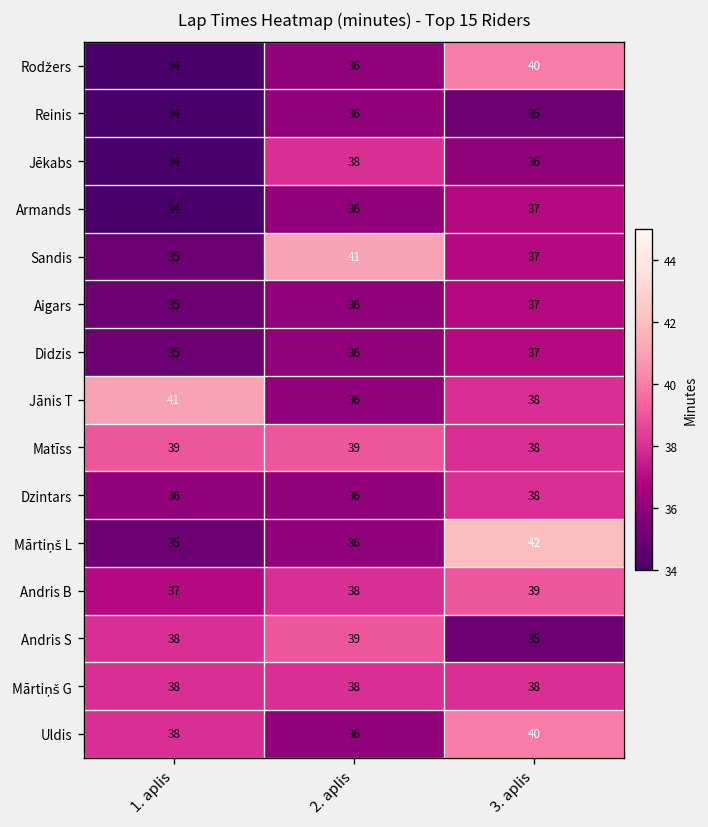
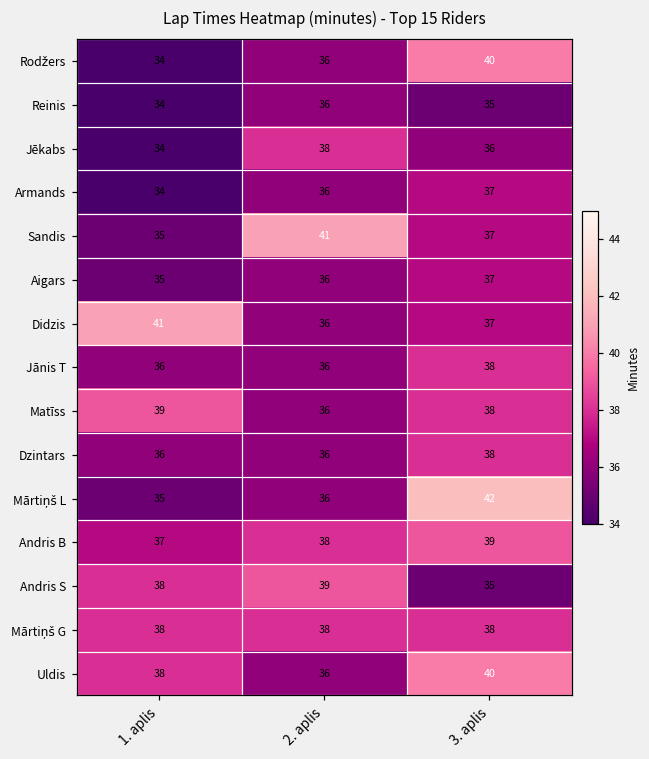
  {
    "Rodžers": {
      "1. aplis": 34,
      "2. aplis": 36,
      "3. aplis": 40
    },
    "Reinis": {
      "1. aplis": 34,
      "2. aplis": 36,
      "3. aplis": 35
    },
    "Jēkabs": {
      "1. aplis": 34,
      "2. aplis": 38,
      "3. aplis": 36
    },
    "Armands": {
      "1. aplis": 34,
      "2. aplis": 36,
      "3. aplis": 37
    },
    "Sandis": {
      "1. aplis": 35,
      "2. aplis": 41,
      "3. aplis": 37
    },
    "Aigars": {
      "1. aplis": 35,
      "2. aplis": 36,
      "3. aplis": 37
    },
    "Didzis": {
-     "1. aplis": 35,
+     "1. aplis": 41,
      "2. aplis": 36,
      "3. aplis": 37
    },
    "Jānis T": {
-     "1. aplis": 41,
+     "1. aplis": 36,
      "2. aplis": 36,
      "3. aplis": 38
    },
    "Matīss": {
      "1. aplis": 39,
-     "2. aplis": 39,
+     "2. aplis": 36,
      "3. aplis": 38
    },
    "Dzintars": {
      "1. aplis": 36,
      "2. aplis": 36,
      "3. aplis": 38
    },
    "Mārtiņš L": {
      "1. aplis": 35,
      "2. aplis": 36,
      "3. aplis": 42
    },
    "Andris B": {
      "1. aplis": 37,
      "2. aplis": 38,
      "3. aplis": 39
    },
    "Andris S": {
      "1. aplis": 38,
      "2. aplis": 39,
      "3. aplis": 35
    },
    "Mārtiņš G": {
      "1. aplis": 38,
      "2. aplis": 38,
      "3. aplis": 38
    },
    "Uldis": {
      "1. aplis": 38,
      "2. aplis": 36,
      "3. aplis": 40
    }
  }
